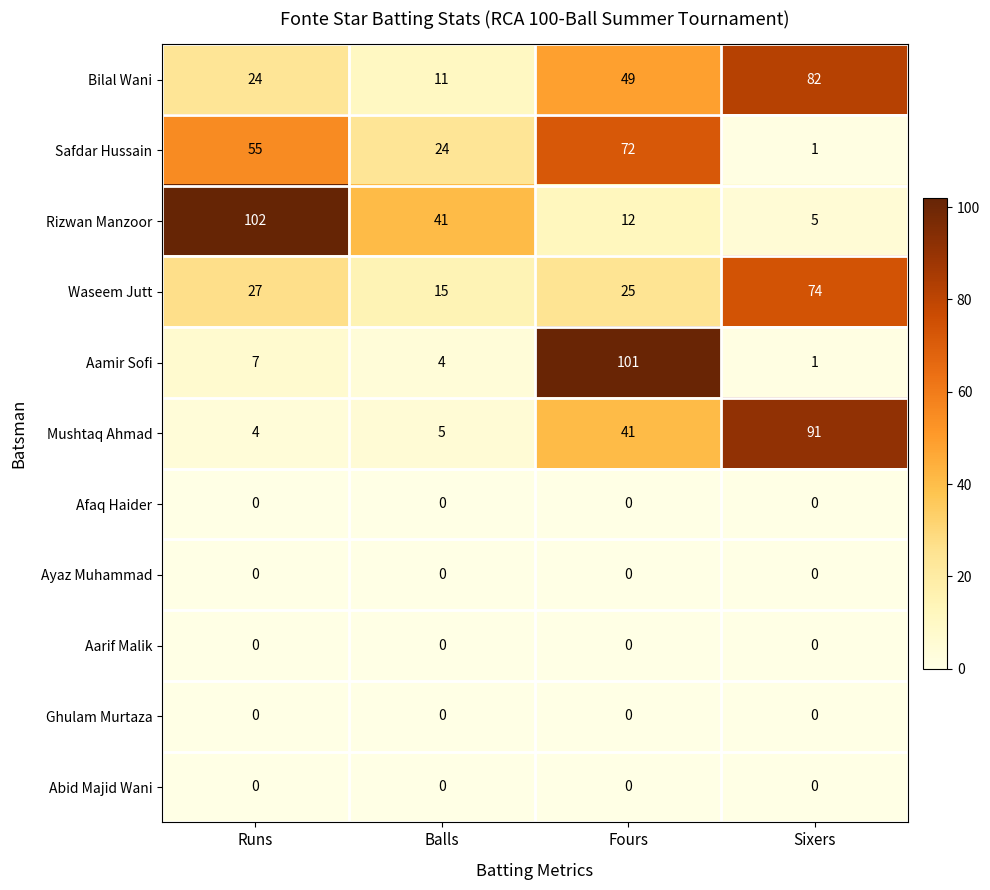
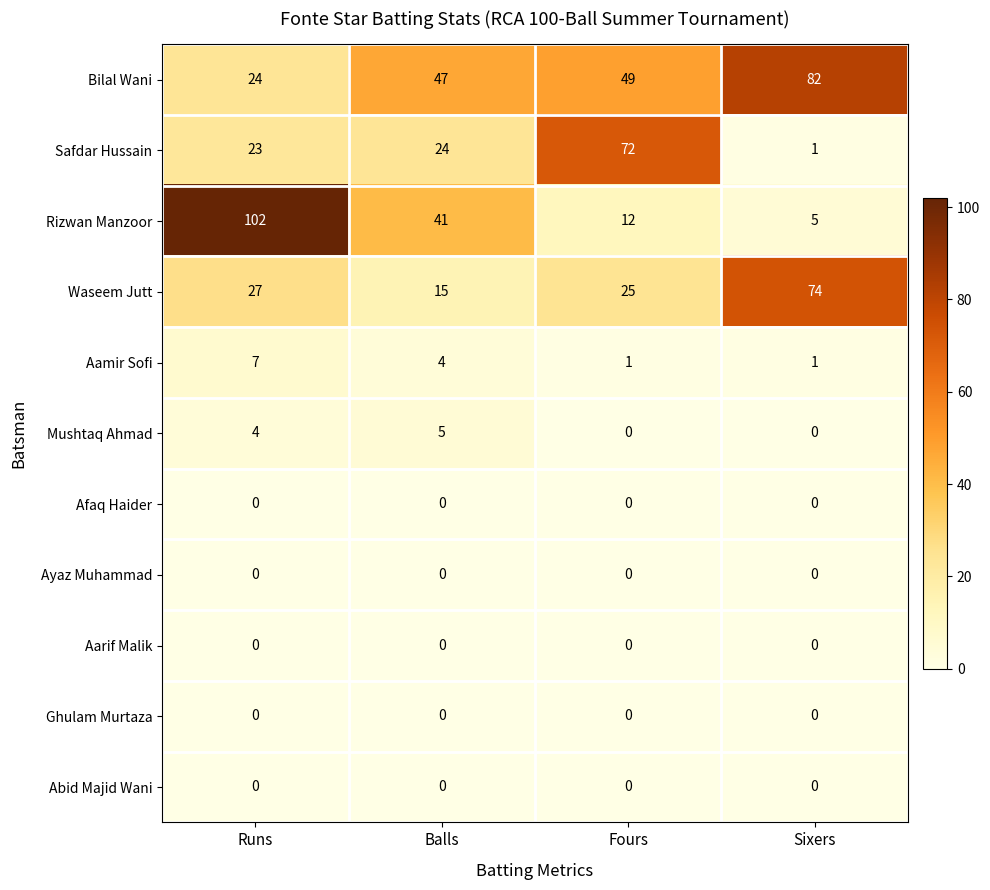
  {
    "Bilal Wani": {
      "Runs": 24,
-     "Balls": 11,
+     "Balls": 47,
      "Fours": 49,
      "Sixers": 82
    },
    "Safdar Hussain": {
-     "Runs": 55,
+     "Runs": 23,
      "Balls": 24,
      "Fours": 72,
      "Sixers": 1
    },
    "Rizwan Manzoor": {
      "Runs": 102,
      "Balls": 41,
      "Fours": 12,
      "Sixers": 5
    },
    "Waseem Jutt": {
      "Runs": 27,
      "Balls": 15,
      "Fours": 25,
      "Sixers": 74
    },
    "Aamir Sofi": {
      "Runs": 7,
      "Balls": 4,
-     "Fours": 101,
+     "Fours": 1,
      "Sixers": 1
    },
    "Mushtaq Ahmad": {
      "Runs": 4,
      "Balls": 5,
-     "Fours": 41,
-     "Sixers": 91
+     "Fours": 0,
+     "Sixers": 0
    },
    "Afaq Haider": {
      "Runs": 0,
      "Balls": 0,
      "Fours": 0,
      "Sixers": 0
    },
    "Ayaz Muhammad": {
      "Runs": 0,
      "Balls": 0,
      "Fours": 0,
      "Sixers": 0
    },
    "Aarif Malik": {
      "Runs": 0,
      "Balls": 0,
      "Fours": 0,
      "Sixers": 0
    },
    "Ghulam Murtaza": {
      "Runs": 0,
      "Balls": 0,
      "Fours": 0,
      "Sixers": 0
    },
    "Abid Majid Wani": {
      "Runs": 0,
      "Balls": 0,
      "Fours": 0,
      "Sixers": 0
    }
  }
